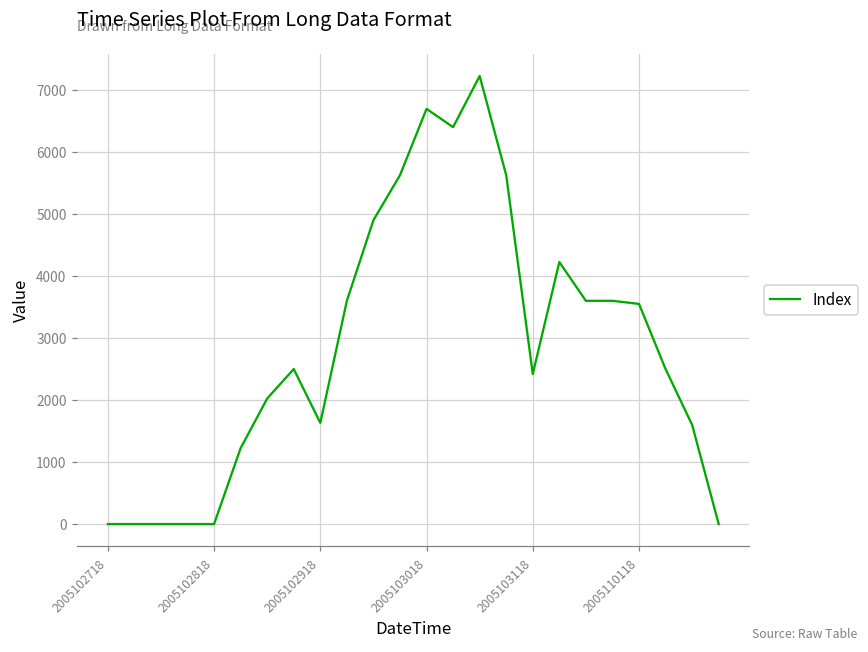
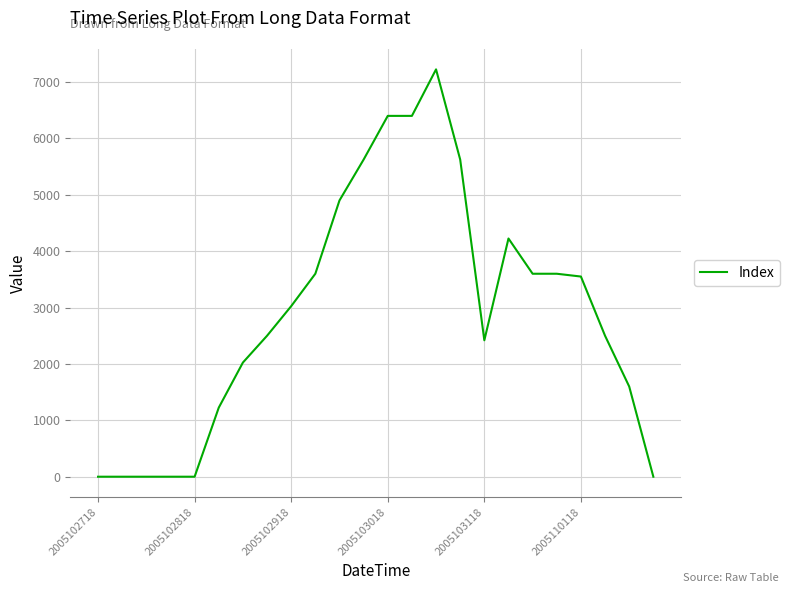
  {
    "2005102718": 0,
    "2005102818": 0,
-   "2005102918": 1600,
-   "2005103018": 6700,
+   "2005102918": 3000,
+   "2005103018": 6400,
    "2005103118": 2400,
    "2005110118": 3600
  }
